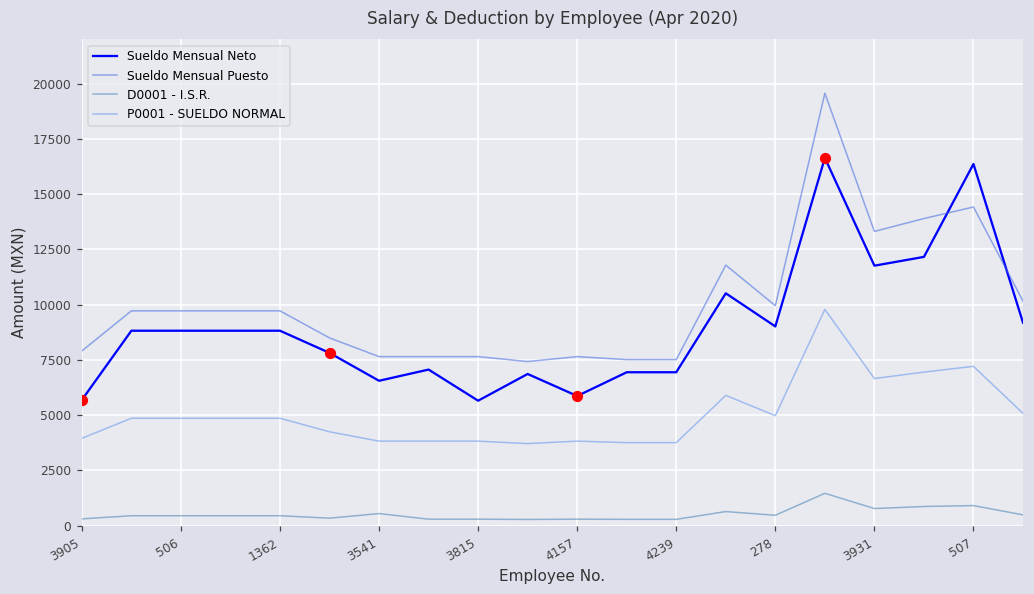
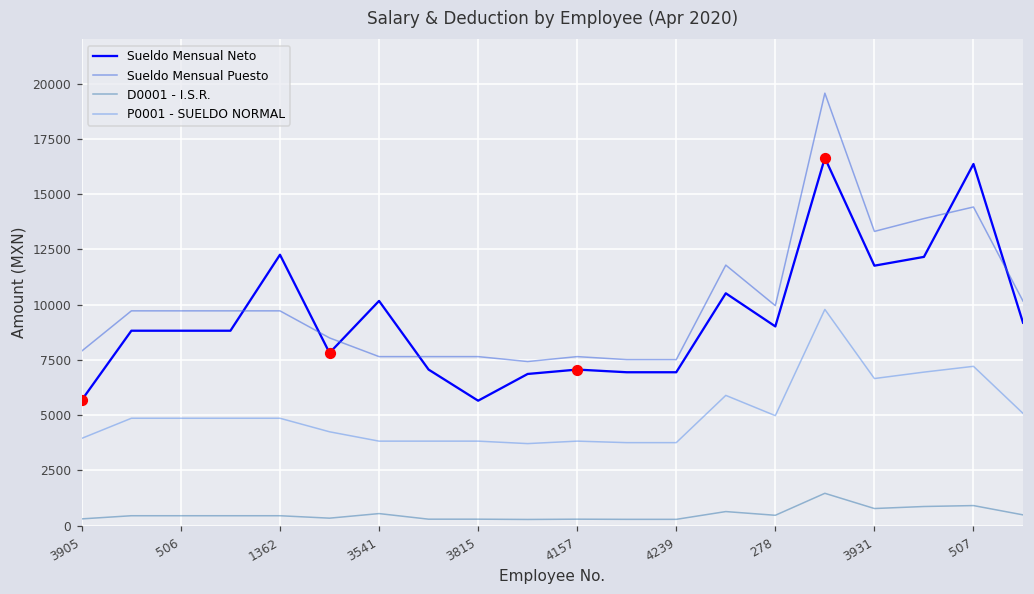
  {
    "Sueldo Mensual Neto": {
      "506": 8800,
-     "1362": 8800,
-     "3541": 6600,
+     "1362": 12300,
+     "3541": 10200,
      "3815": 5700,
-     "4157": 5900,
+     "4157": 7100,
      "4239": 6900,
      "278": 9000,
      "3931": 11800,
      "507": 16400
    }
  }
